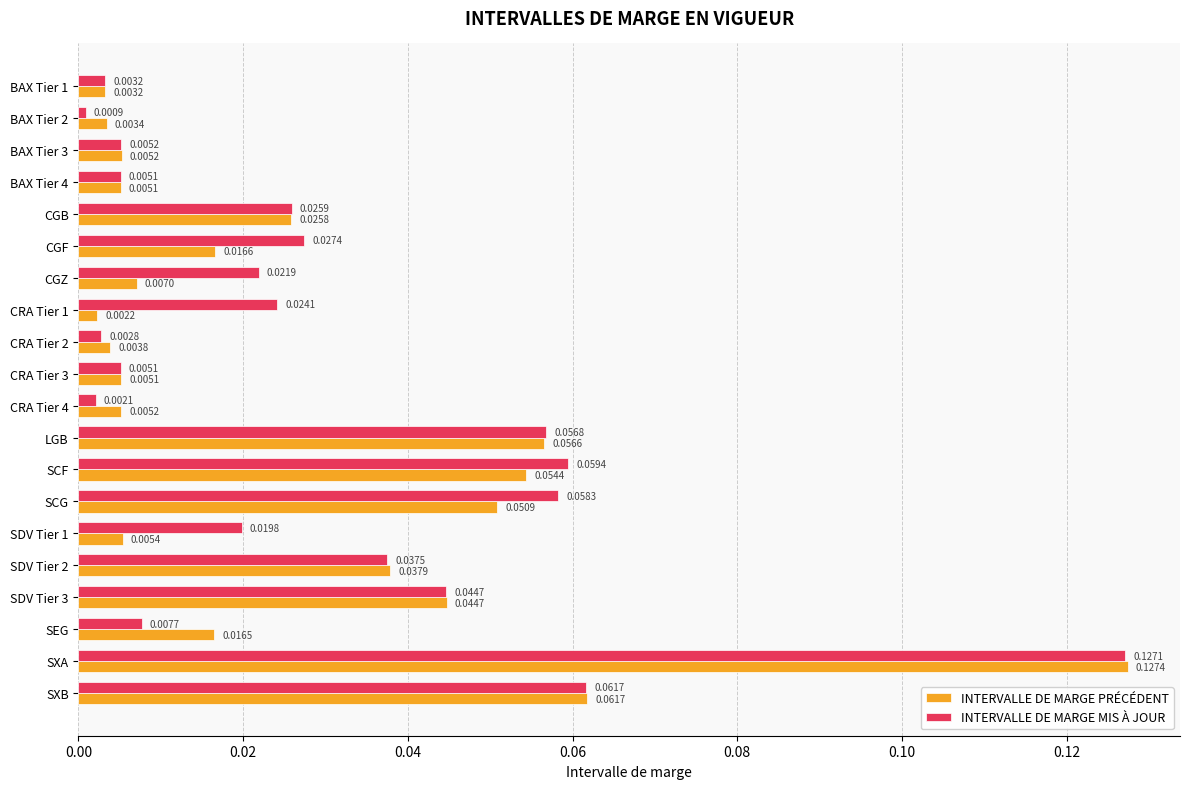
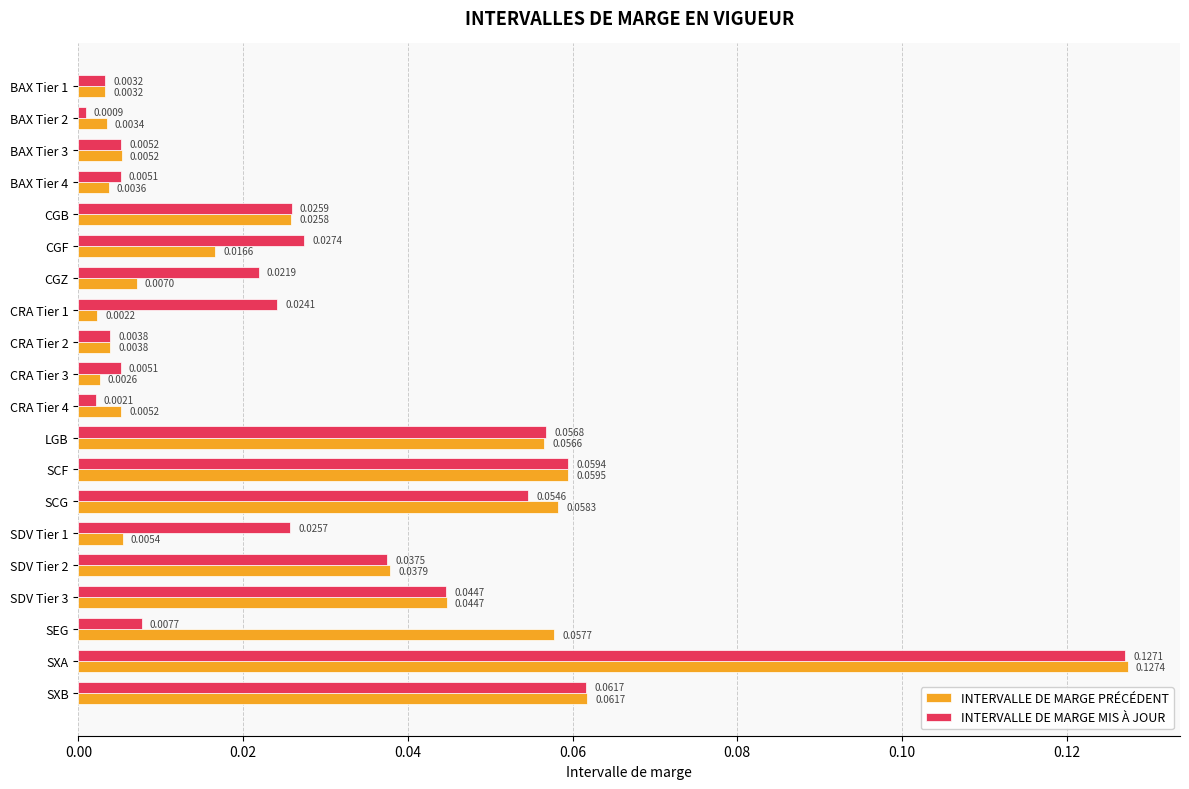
  {
    "INTERVALLE DE MARGE PRÉCÉDENT": {
      "BAX Tier 1": 0.0032,
      "BAX Tier 2": 0.0034,
      "BAX Tier 3": 0.0052,
-     "BAX Tier 4": 0.0051,
+     "BAX Tier 4": 0.0036,
      "CGB": 0.0258,
      "CGF": 0.0166,
      "CGZ": 0.0070,
      "CRA Tier 1": 0.0022,
      "CRA Tier 2": 0.0038,
-     "CRA Tier 3": 0.0051,
+     "CRA Tier 3": 0.0026,
      "CRA Tier 4": 0.0052,
      "LGB": 0.0566,
-     "SCF": 0.0544,
-     "SCG": 0.0509,
+     "SCF": 0.0595,
+     "SCG": 0.0583,
      "SDV Tier 1": 0.0054,
      "SDV Tier 2": 0.0379,
      "SDV Tier 3": 0.0447,
-     "SEG": 0.0165,
+     "SEG": 0.0577,
      "SXA": 0.1274,
      "SXB": 0.0617
    },
    "INTERVALLE DE MARGE MIS À JOUR": {
      "BAX Tier 1": 0.0032,
      "BAX Tier 2": 0.0009,
      "BAX Tier 3": 0.0052,
      "BAX Tier 4": 0.0051,
      "CGB": 0.0259,
      "CGF": 0.0274,
      "CGZ": 0.0219,
      "CRA Tier 1": 0.0241,
-     "CRA Tier 2": 0.0028,
+     "CRA Tier 2": 0.0038,
      "CRA Tier 3": 0.0051,
      "CRA Tier 4": 0.0021,
      "LGB": 0.0568,
      "SCF": 0.0594,
-     "SCG": 0.0583,
-     "SDV Tier 1": 0.0198,
+     "SCG": 0.0546,
+     "SDV Tier 1": 0.0257,
      "SDV Tier 2": 0.0375,
      "SDV Tier 3": 0.0447,
      "SEG": 0.0077,
      "SXA": 0.1271,
      "SXB": 0.0617
    }
  }
